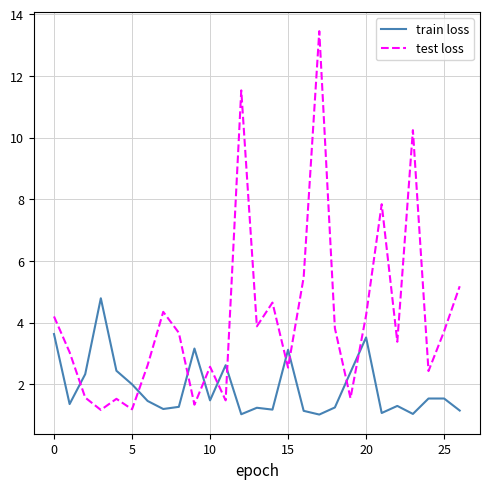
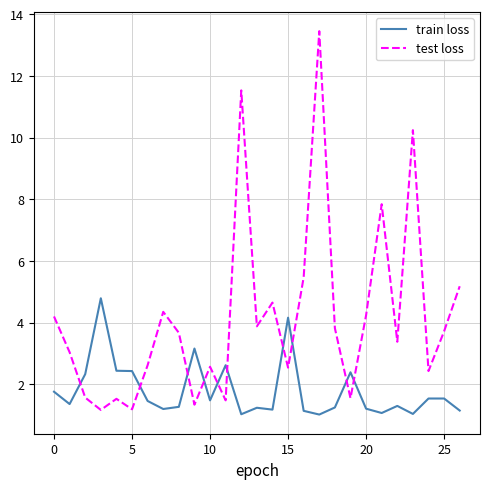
  {
    "train loss": {
-     "0": 3.6,
-     "5": 2.0,
+     "0": 1.8,
+     "5": 2.4,
      "10": 1.5,
-     "15": 3.1,
-     "20": 3.5,
+     "15": 4.2,
+     "20": 1.2,
      "25": 1.5
    },
    "test loss": {
      "0": 4.2,
      "5": 1.2,
      "10": 2.6,
      "15": 2.5,
      "20": 4.2,
      "25": 3.7
    }
  }
